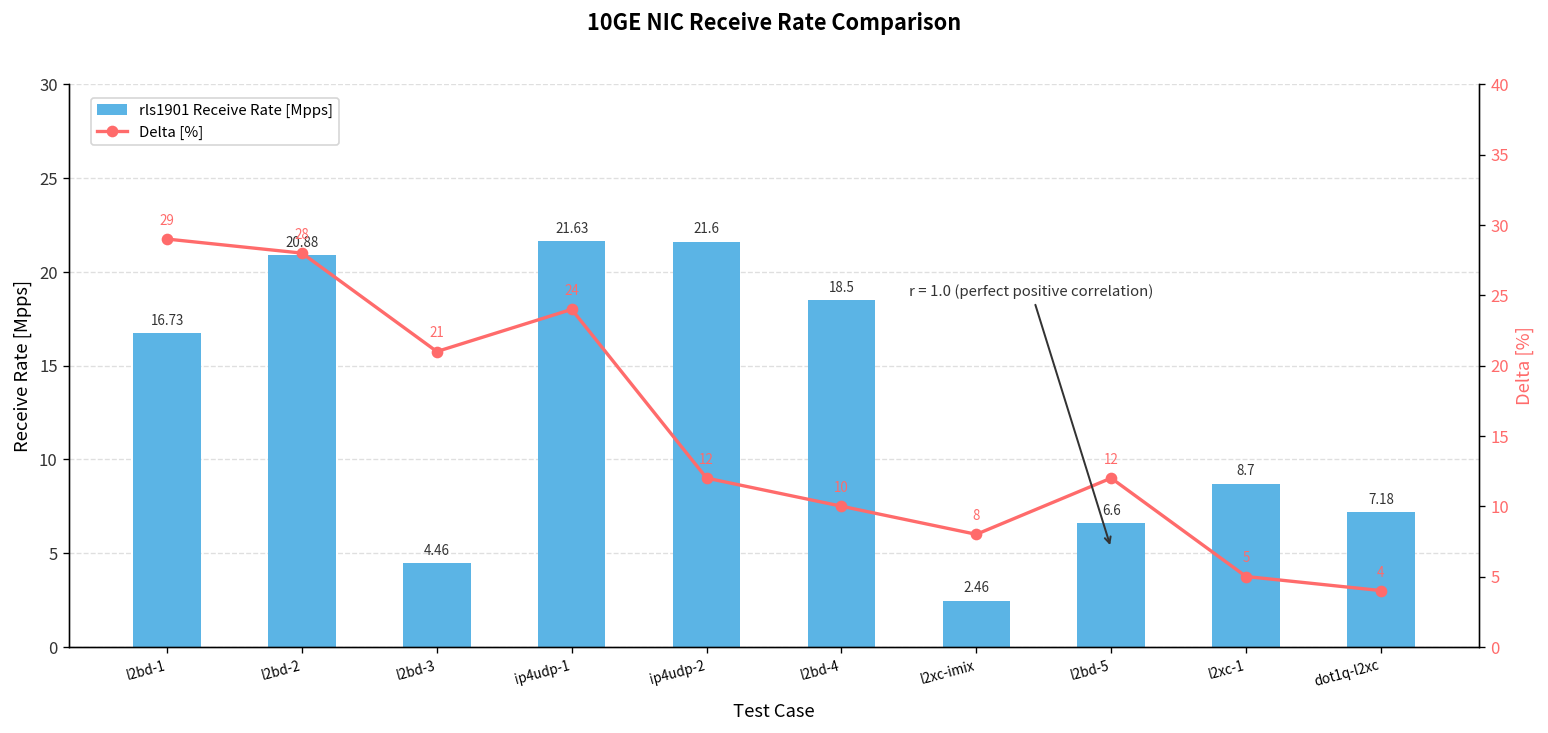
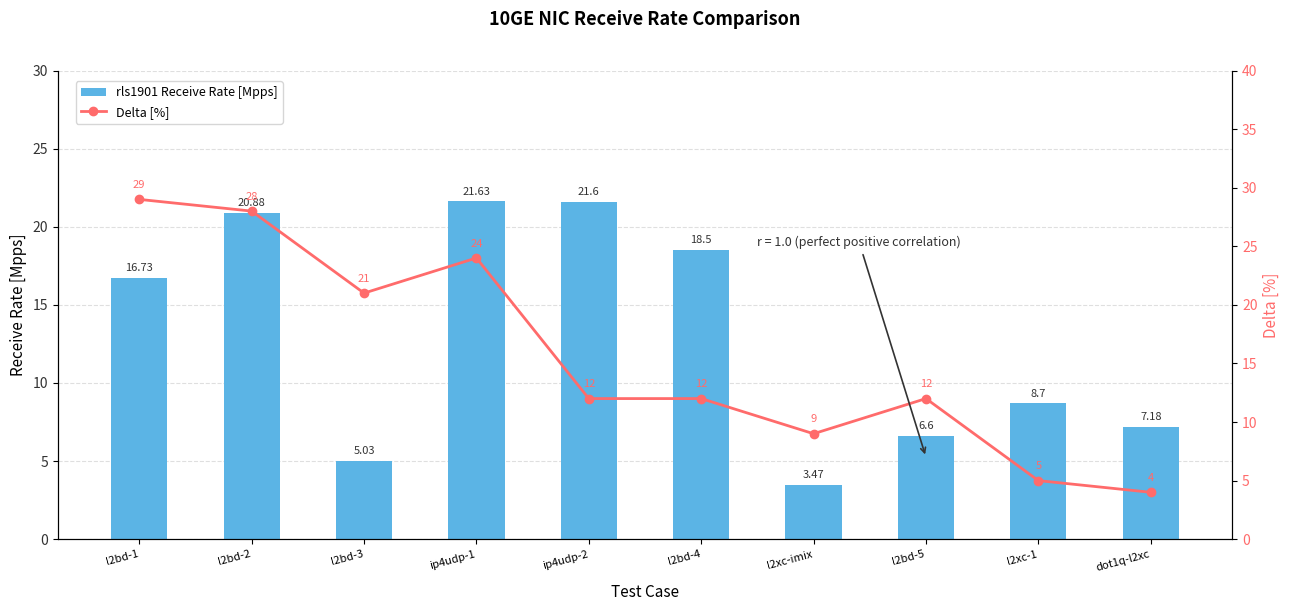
  {
    "rls1901 Receive Rate [Mpps]": {
      "l2bd-1": 16.73,
-     "l2bd-3": 4.46,
+     "l2bd-3": 5.03,
      "ip4udp-1": 21.63,
      "ip4udp-2": 21.6,
      "l2bd-4": 18.5,
-     "l2xc-imix": 2.46,
+     "l2xc-imix": 3.47,
      "l2xc-1": 8.7,
      "dot1q-l2xc": 7.18
    },
    "Delta [%]": {
      "l2bd-1": 29,
      "l2bd-3": 21,
      "ip4udp-1": 24,
      "ip4udp-2": 12,
-     "l2bd-4": 10,
-     "l2xc-imix": 8,
+     "l2bd-4": 12,
+     "l2xc-imix": 9,
      "l2xc-1": 5,
      "dot1q-l2xc": 4
    }
  }
